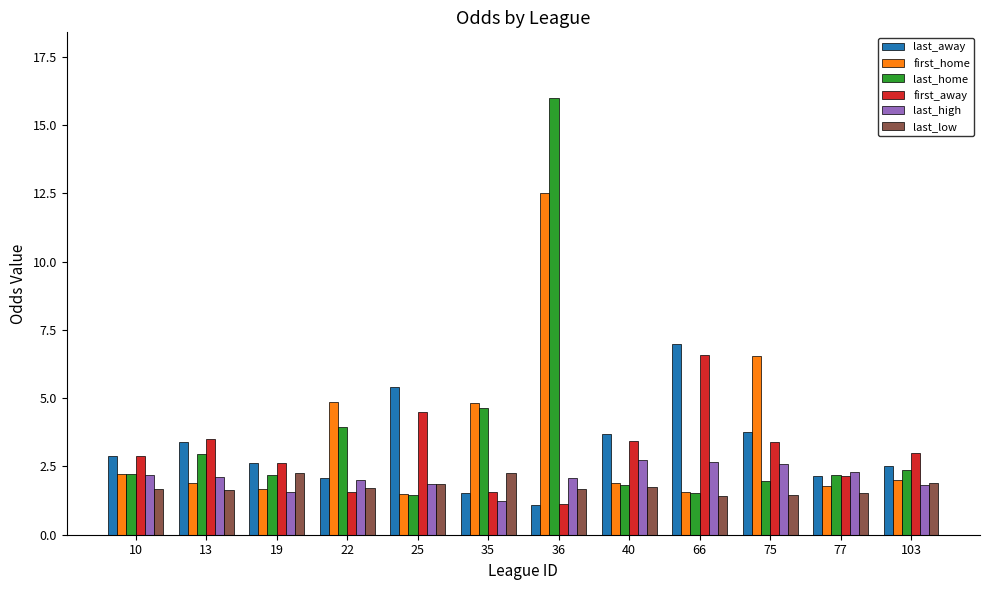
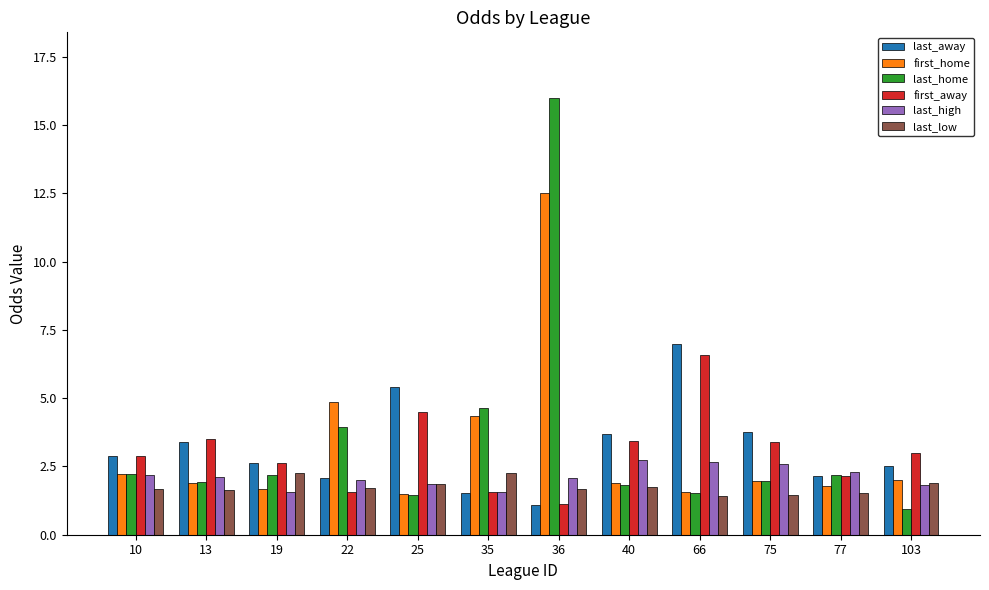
  {
    "last_away": {
      "10": 2.9,
      "13": 3.4,
      "19": 2.6,
      "22": 2.1,
      "25": 5.4,
      "35": 1.5,
      "36": 1.1,
      "40": 3.7,
      "66": 7.0,
      "75": 3.8,
      "77": 2.1,
      "103": 2.5
    },
    "first_home": {
      "10": 2.2,
      "13": 1.9,
      "19": 1.7,
      "22": 4.9,
      "25": 1.5,
-     "35": 4.8,
+     "35": 4.4,
      "36": 12.5,
      "40": 1.9,
      "66": 1.6,
-     "75": 6.5,
+     "75": 2.0,
      "77": 1.8,
      "103": 2.0
    },
    "last_home": {
      "10": 2.2,
-     "13": 3.0,
+     "13": 1.9,
      "19": 2.2,
      "22": 4.0,
      "25": 1.5,
      "35": 4.7,
      "36": 16.0,
      "40": 1.8,
      "66": 1.5,
      "75": 2.0,
      "77": 2.2,
-     "103": 2.4
+     "103": 0.9
    },
    "first_away": {
      "10": 2.9,
      "13": 3.5,
      "19": 2.6,
      "22": 1.6,
      "25": 4.5,
      "35": 1.6,
      "36": 1.1,
      "40": 3.5,
      "66": 6.6,
      "75": 3.4,
      "77": 2.1,
      "103": 3.0
    },
    "last_high": {
      "10": 2.2,
      "13": 2.1,
      "19": 1.6,
      "22": 2.0,
      "25": 1.9,
-     "35": 1.2,
+     "35": 1.6,
      "36": 2.1,
      "40": 2.7,
      "66": 2.7,
      "75": 2.6,
      "77": 2.3,
      "103": 1.8
    },
    "last_low": {
      "10": 1.7,
      "13": 1.6,
      "19": 2.3,
      "22": 1.7,
      "25": 1.9,
      "35": 2.3,
      "36": 1.7,
      "40": 1.7,
      "66": 1.4,
      "75": 1.4,
      "77": 1.5,
      "103": 1.9
    }
  }
